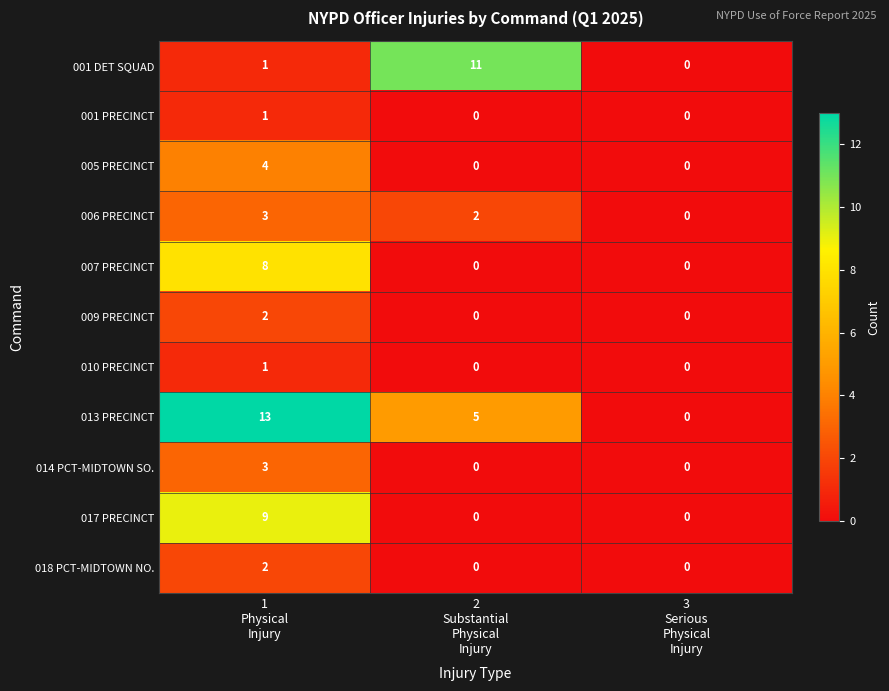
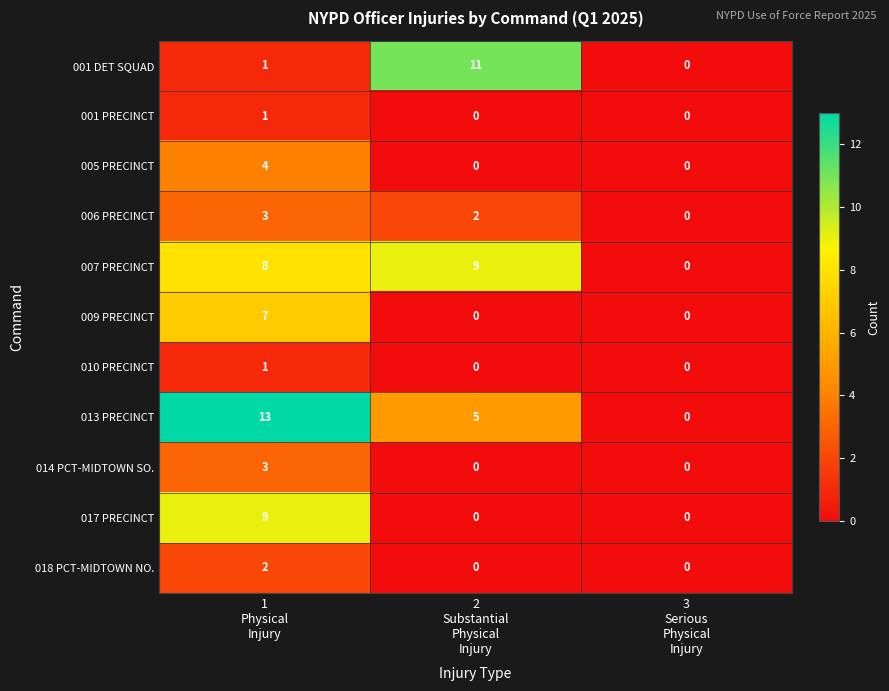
  {
    "001 DET SQUAD": {
      "1 Physical Injury": 1,
      "2 Substantial Physical Injury": 11,
      "3 Serious Physical Injury": 0
    },
    "001 PRECINCT": {
      "1 Physical Injury": 1,
      "2 Substantial Physical Injury": 0,
      "3 Serious Physical Injury": 0
    },
    "005 PRECINCT": {
      "1 Physical Injury": 4,
      "2 Substantial Physical Injury": 0,
      "3 Serious Physical Injury": 0
    },
    "006 PRECINCT": {
      "1 Physical Injury": 3,
      "2 Substantial Physical Injury": 2,
      "3 Serious Physical Injury": 0
    },
    "007 PRECINCT": {
      "1 Physical Injury": 8,
-     "2 Substantial Physical Injury": 0,
+     "2 Substantial Physical Injury": 9,
      "3 Serious Physical Injury": 0
    },
    "009 PRECINCT": {
-     "1 Physical Injury": 2,
+     "1 Physical Injury": 7,
      "2 Substantial Physical Injury": 0,
      "3 Serious Physical Injury": 0
    },
    "010 PRECINCT": {
      "1 Physical Injury": 1,
      "2 Substantial Physical Injury": 0,
      "3 Serious Physical Injury": 0
    },
    "013 PRECINCT": {
      "1 Physical Injury": 13,
      "2 Substantial Physical Injury": 5,
      "3 Serious Physical Injury": 0
    },
    "014 PCT-MIDTOWN SO.": {
      "1 Physical Injury": 3,
      "2 Substantial Physical Injury": 0,
      "3 Serious Physical Injury": 0
    },
    "017 PRECINCT": {
      "1 Physical Injury": 9,
      "2 Substantial Physical Injury": 0,
      "3 Serious Physical Injury": 0
    },
    "018 PCT-MIDTOWN NO.": {
      "1 Physical Injury": 2,
      "2 Substantial Physical Injury": 0,
      "3 Serious Physical Injury": 0
    }
  }
